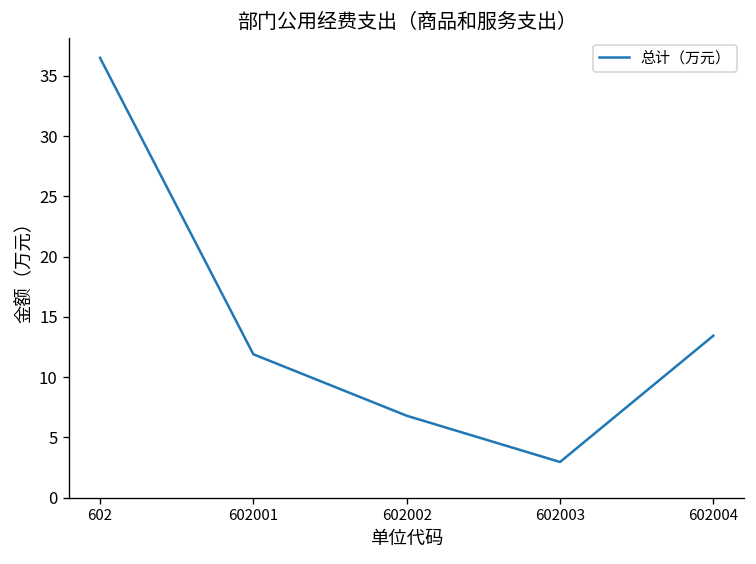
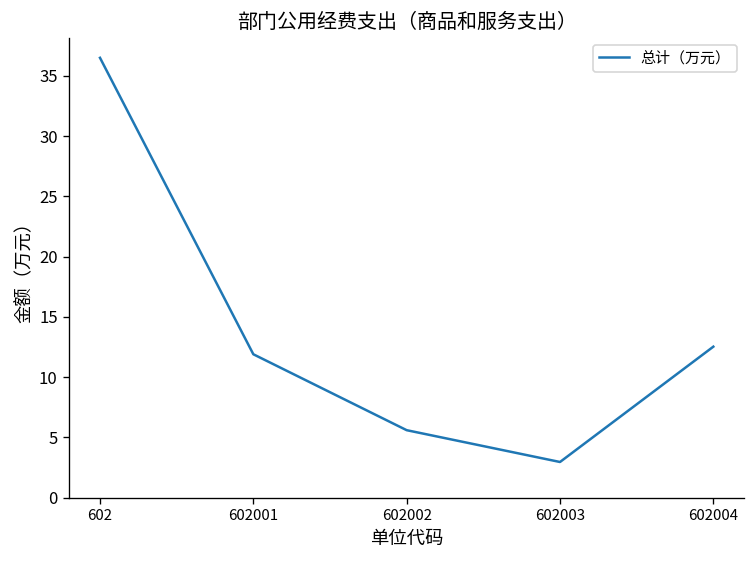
  {
    "602": 36.5,
    "602001": 11.9,
-   "602002": 6.8,
+   "602002": 5.6,
    "602003": 3.0,
-   "602004": 13.4
+   "602004": 12.5
  }
